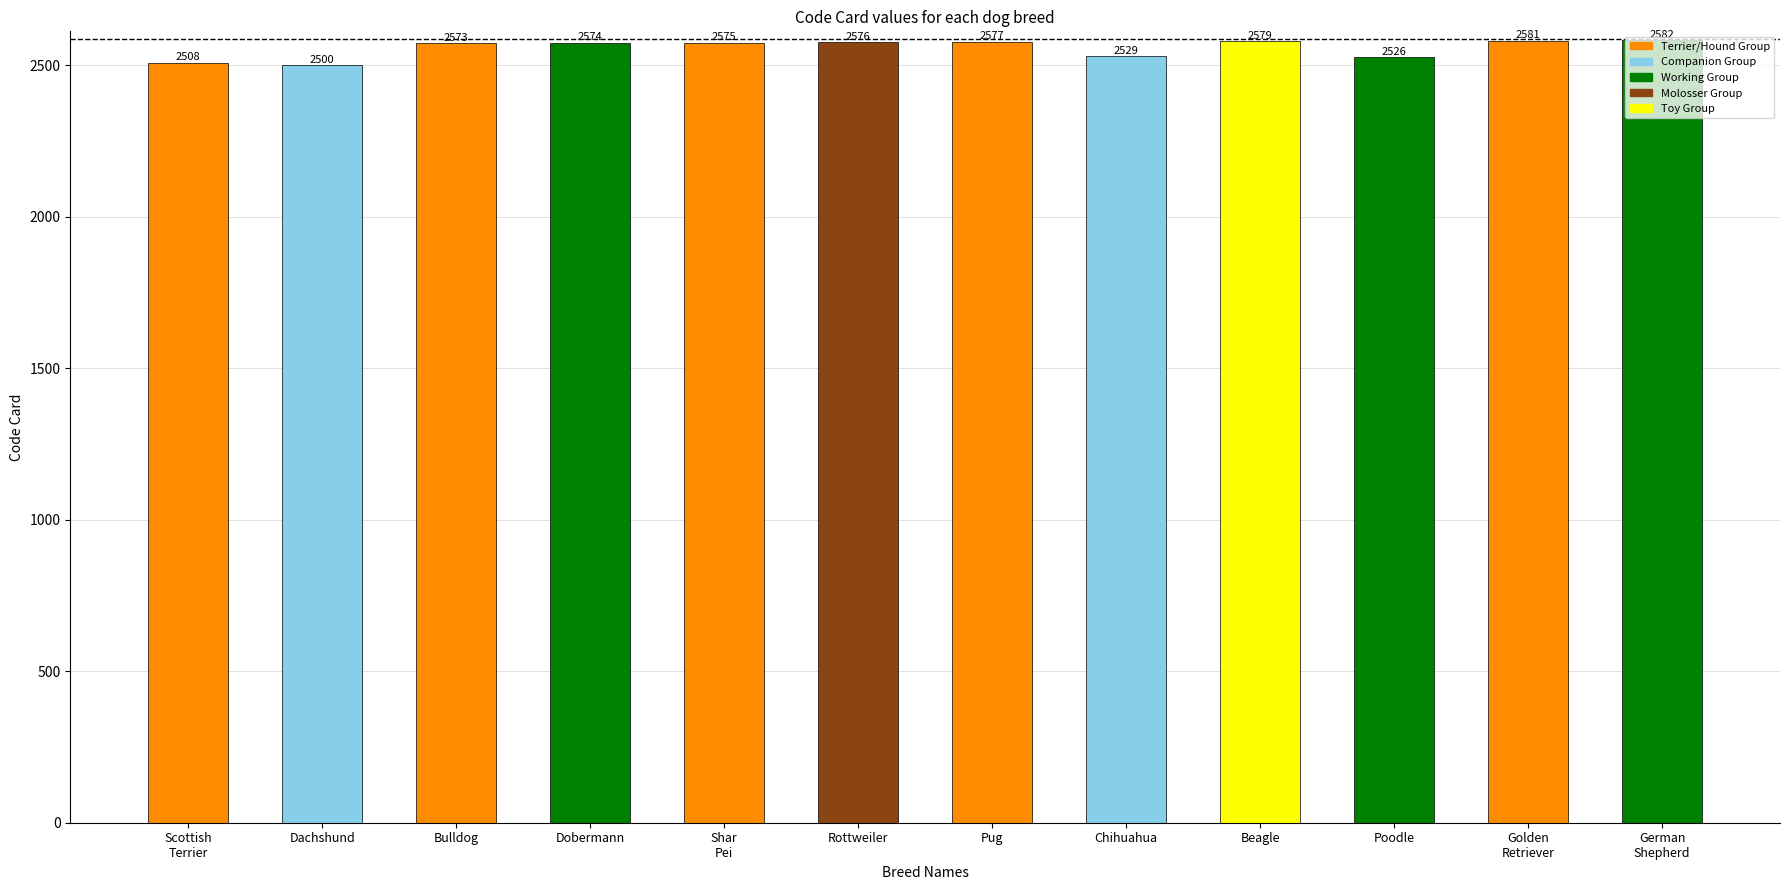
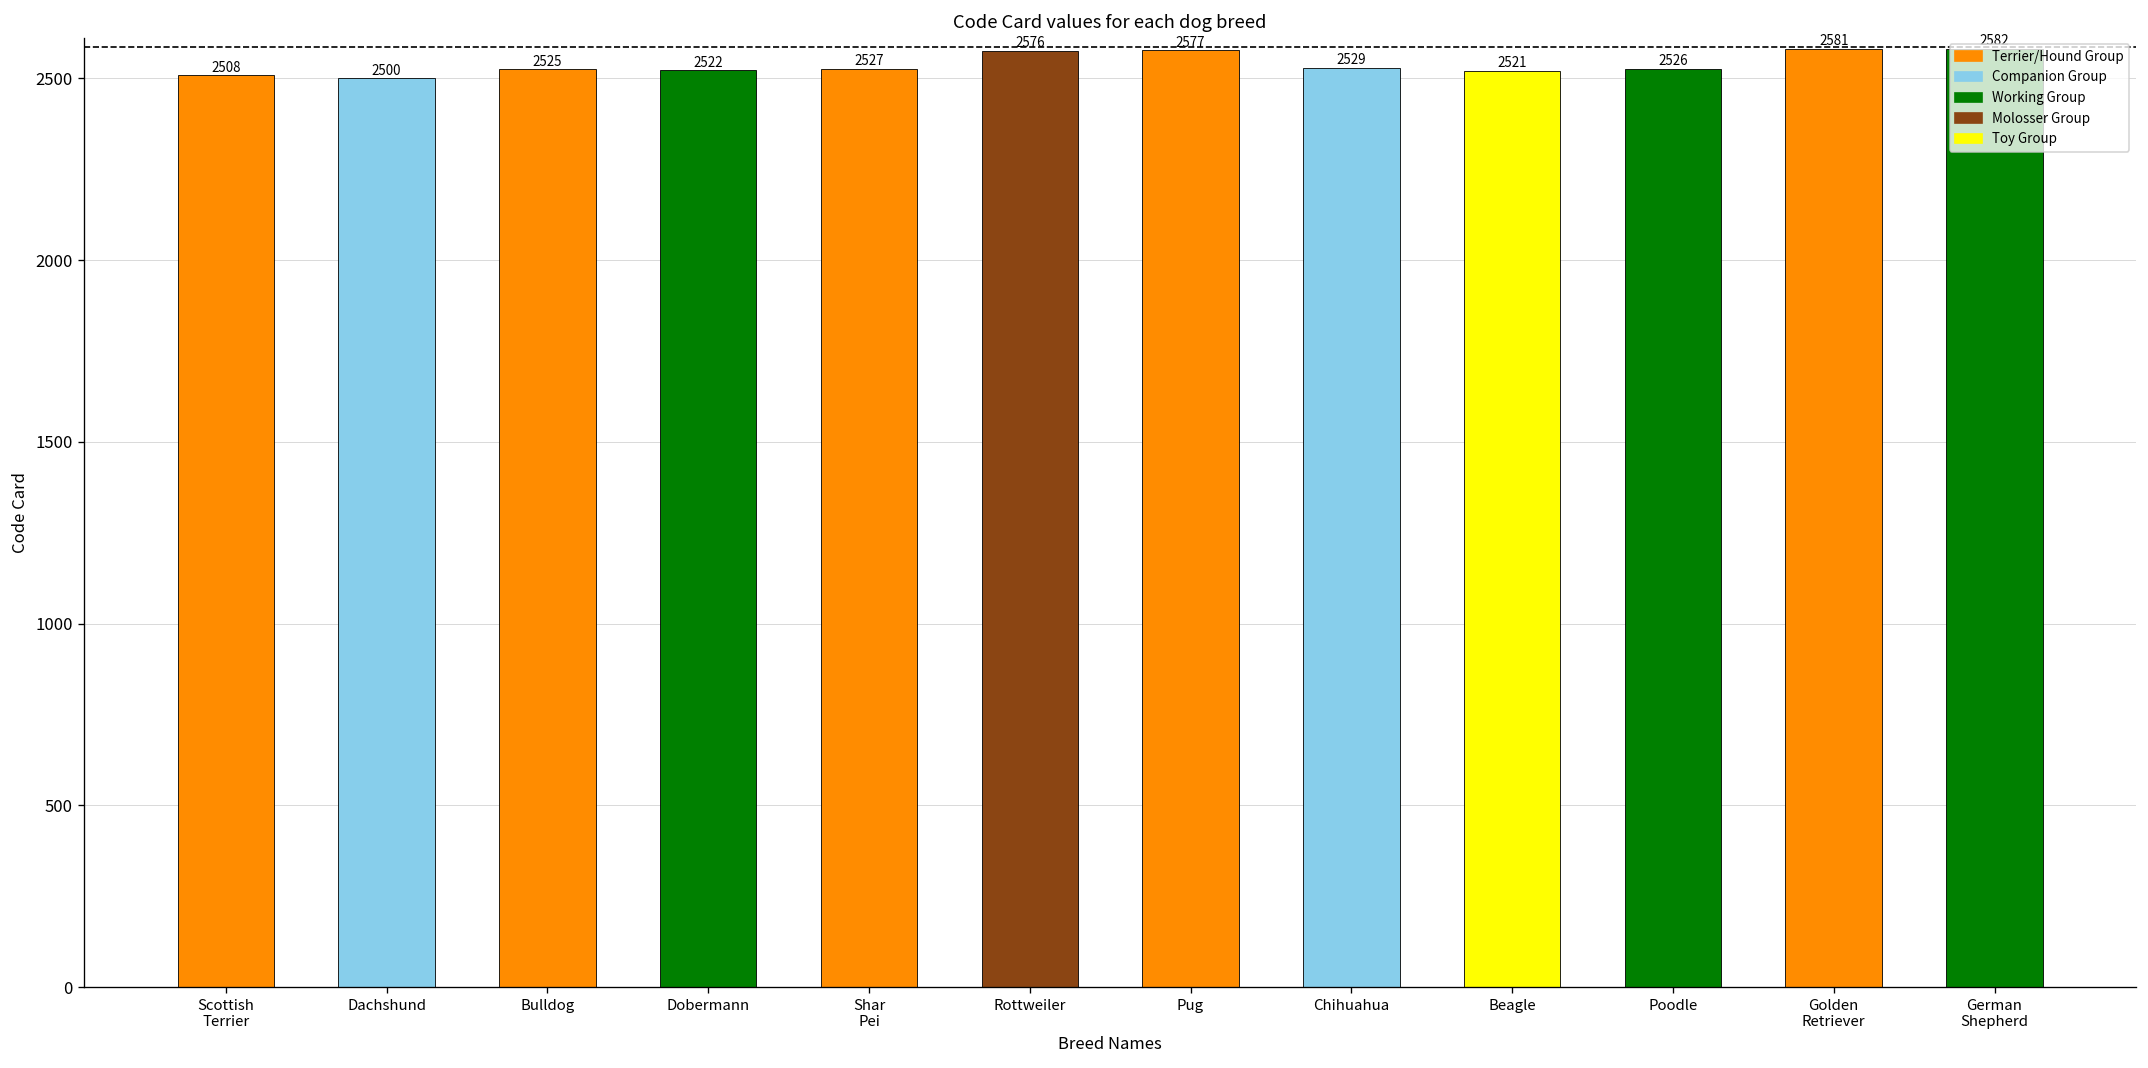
  {
    "Scottish Terrier": 2508,
    "Dachshund": 2500,
-   "Bulldog": 2573,
-   "Dobermann": 2574,
-   "Shar Pei": 2575,
+   "Bulldog": 2525,
+   "Dobermann": 2522,
+   "Shar Pei": 2527,
    "Rottweiler": 2576,
    "Pug": 2577,
    "Chihuahua": 2529,
-   "Beagle": 2579,
+   "Beagle": 2521,
    "Poodle": 2526,
    "Golden Retriever": 2581
  }
